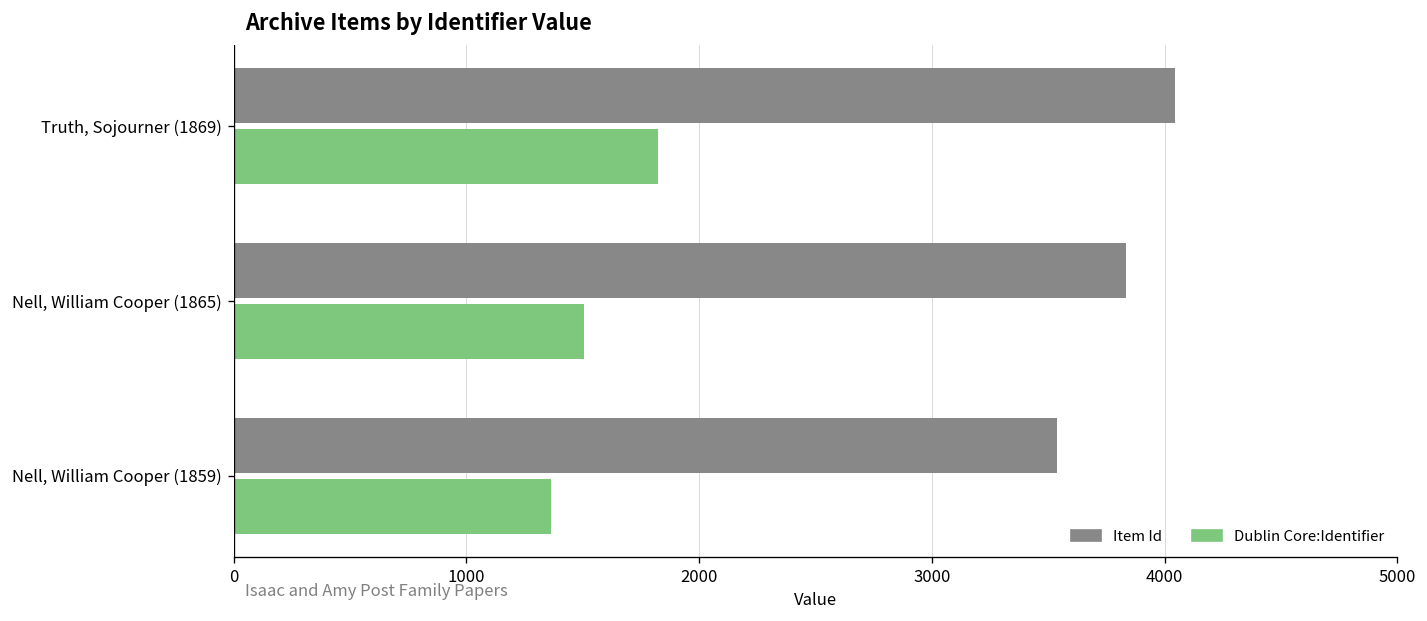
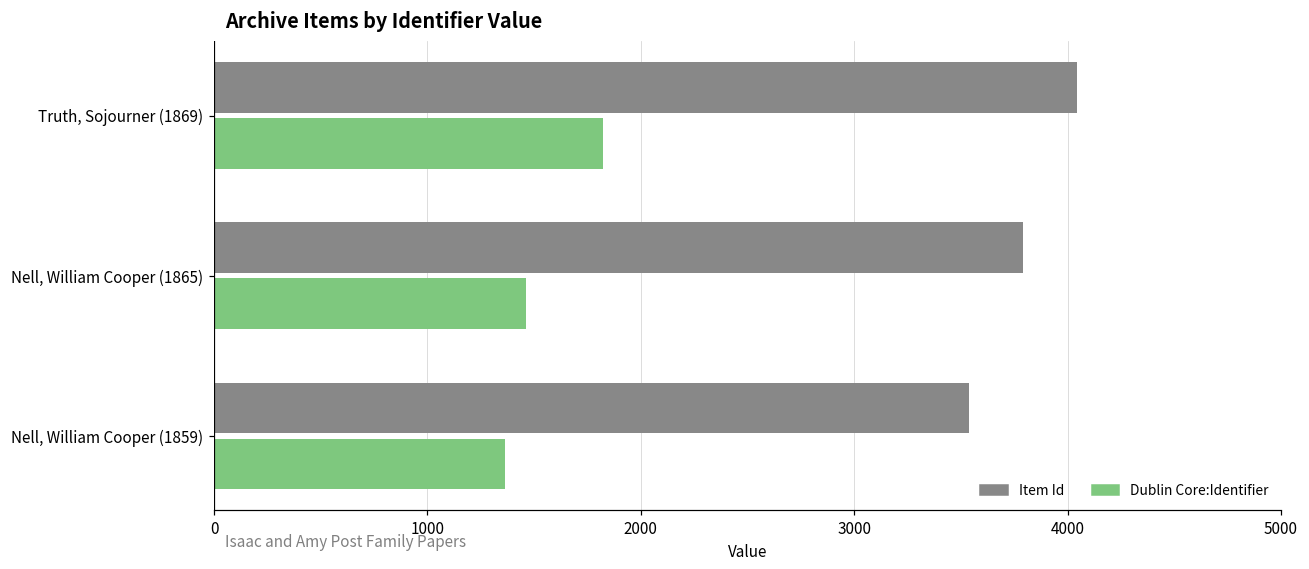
  {
    "Item Id": {
      "Truth, Sojourner (1869)": 4040,
-     "Nell, William Cooper (1865)": 3840,
+     "Nell, William Cooper (1865)": 3790,
      "Nell, William Cooper (1859)": 3540
    },
    "Dublin Core:Identifier": {
      "Truth, Sojourner (1869)": 1820,
-     "Nell, William Cooper (1865)": 1500,
+     "Nell, William Cooper (1865)": 1460,
      "Nell, William Cooper (1859)": 1360
    }
  }
